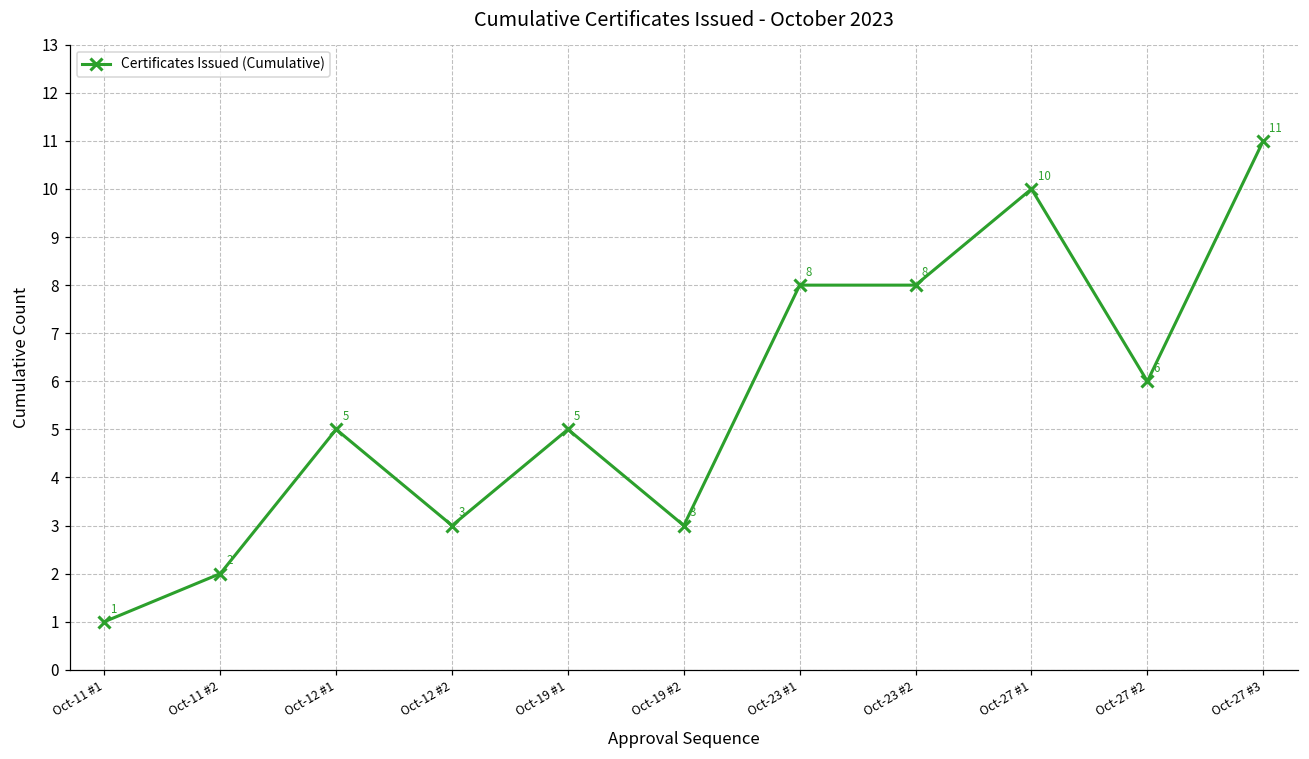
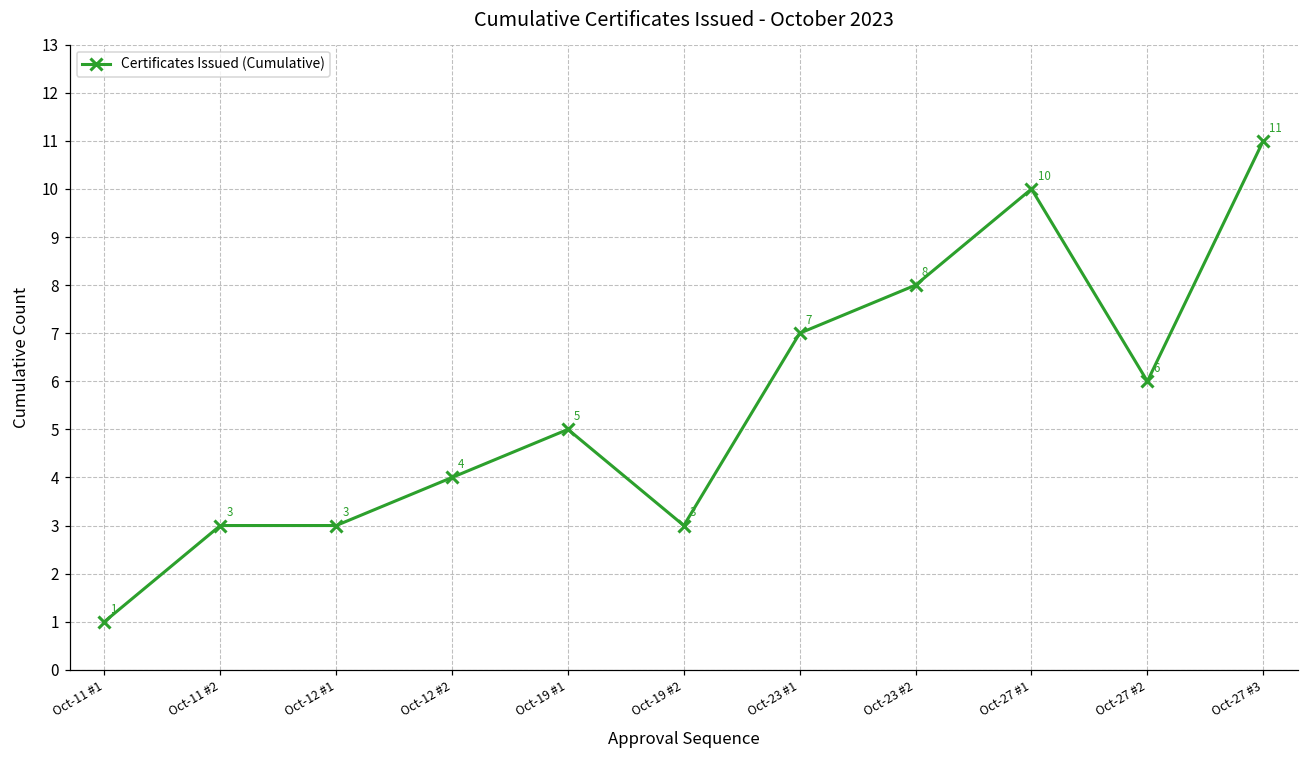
  {
    "Oct-11 #1": 1,
-   "Oct-11 #2": 2,
-   "Oct-12 #1": 5,
-   "Oct-12 #2": 3,
+   "Oct-11 #2": 3,
+   "Oct-12 #1": 3,
+   "Oct-12 #2": 4,
    "Oct-19 #1": 5,
    "Oct-19 #2": 3,
-   "Oct-23 #1": 8,
+   "Oct-23 #1": 7,
    "Oct-23 #2": 8,
    "Oct-27 #1": 10,
    "Oct-27 #2": 6,
    "Oct-27 #3": 11
  }
